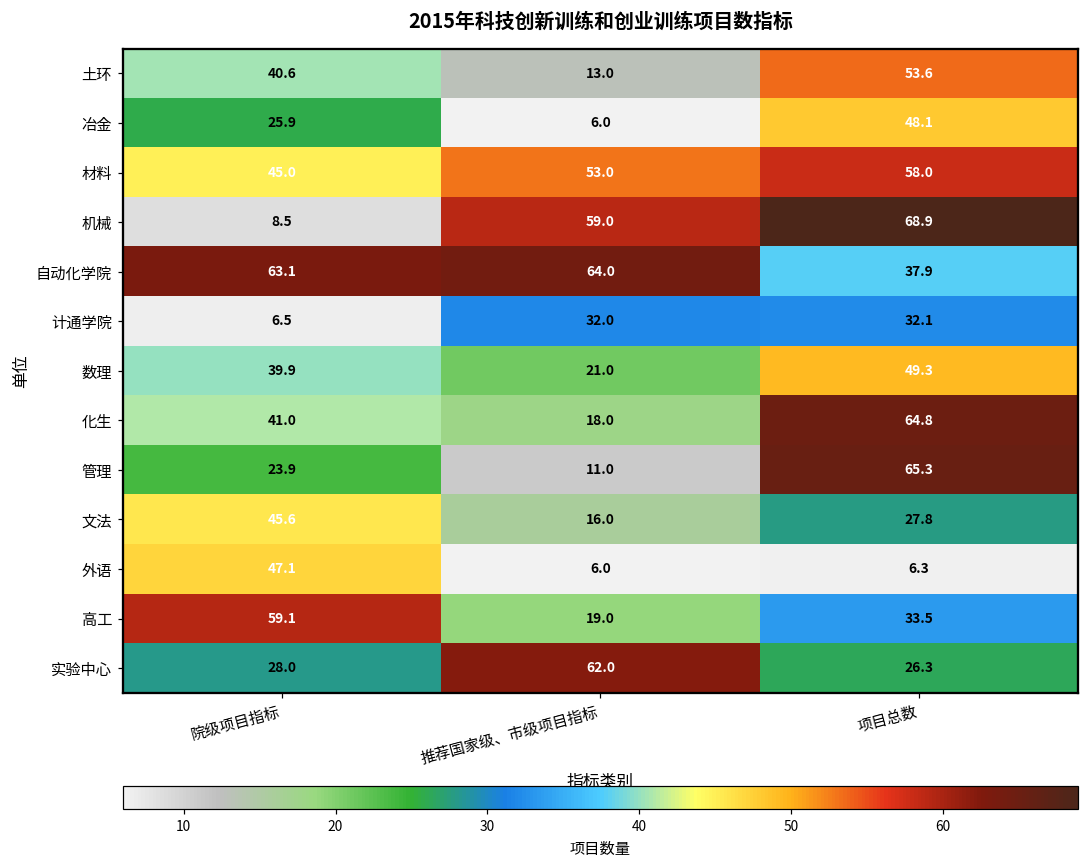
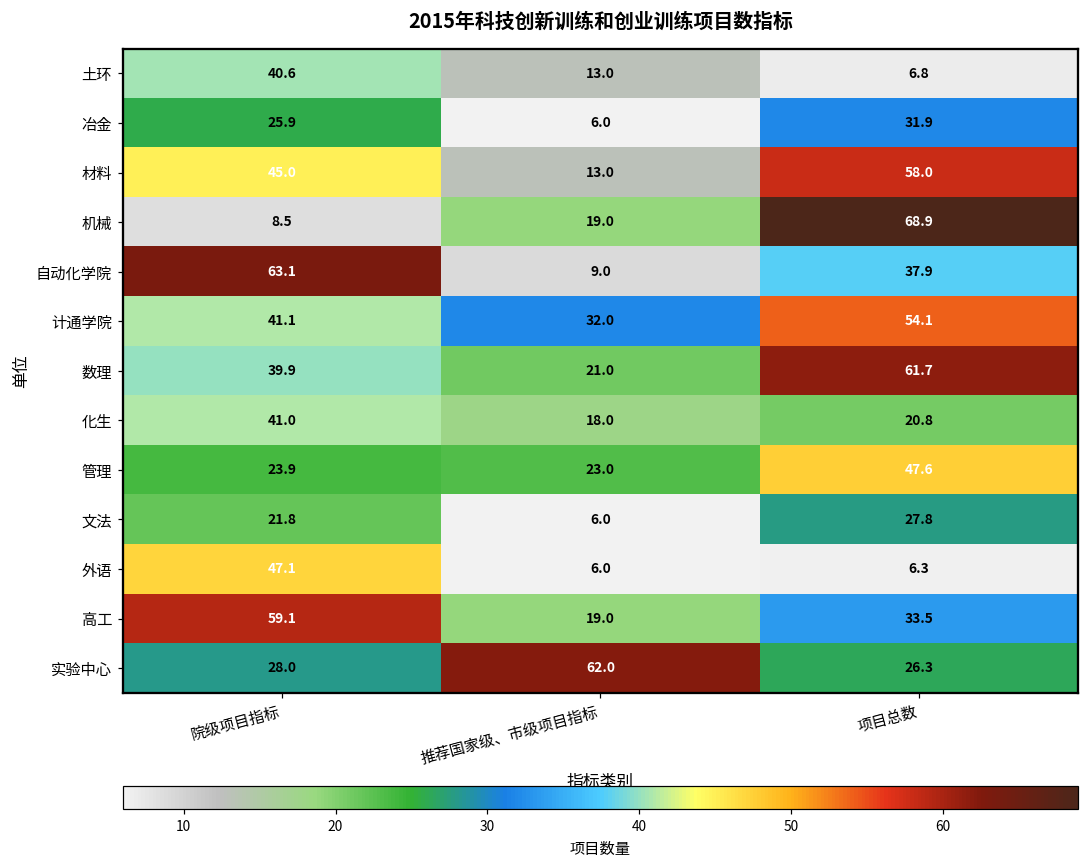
  {
    "土环": {
      "院级项目指标": 40.6,
      "推荐国家级、市级项目指标": 13.0,
-     "项目总数": 53.6
+     "项目总数": 6.8
    },
    "冶金": {
      "院级项目指标": 25.9,
      "推荐国家级、市级项目指标": 6.0,
-     "项目总数": 48.1
+     "项目总数": 31.9
    },
    "材料": {
      "院级项目指标": 45.0,
-     "推荐国家级、市级项目指标": 53.0,
+     "推荐国家级、市级项目指标": 13.0,
      "项目总数": 58.0
    },
    "机械": {
      "院级项目指标": 8.5,
-     "推荐国家级、市级项目指标": 59.0,
+     "推荐国家级、市级项目指标": 19.0,
      "项目总数": 68.9
    },
    "自动化学院": {
      "院级项目指标": 63.1,
-     "推荐国家级、市级项目指标": 64.0,
+     "推荐国家级、市级项目指标": 9.0,
      "项目总数": 37.9
    },
    "计通学院": {
-     "院级项目指标": 6.5,
+     "院级项目指标": 41.1,
      "推荐国家级、市级项目指标": 32.0,
-     "项目总数": 32.1
+     "项目总数": 54.1
    },
    "数理": {
      "院级项目指标": 39.9,
      "推荐国家级、市级项目指标": 21.0,
-     "项目总数": 49.3
+     "项目总数": 61.7
    },
    "化生": {
      "院级项目指标": 41.0,
      "推荐国家级、市级项目指标": 18.0,
-     "项目总数": 64.8
+     "项目总数": 20.8
    },
    "管理": {
      "院级项目指标": 23.9,
-     "推荐国家级、市级项目指标": 11.0,
-     "项目总数": 65.3
+     "推荐国家级、市级项目指标": 23.0,
+     "项目总数": 47.6
    },
    "文法": {
-     "院级项目指标": 45.6,
-     "推荐国家级、市级项目指标": 16.0,
+     "院级项目指标": 21.8,
+     "推荐国家级、市级项目指标": 6.0,
      "项目总数": 27.8
    },
    "外语": {
      "院级项目指标": 47.1,
      "推荐国家级、市级项目指标": 6.0,
      "项目总数": 6.3
    },
    "高工": {
      "院级项目指标": 59.1,
      "推荐国家级、市级项目指标": 19.0,
      "项目总数": 33.5
    },
    "实验中心": {
      "院级项目指标": 28.0,
      "推荐国家级、市级项目指标": 62.0,
      "项目总数": 26.3
    }
  }
